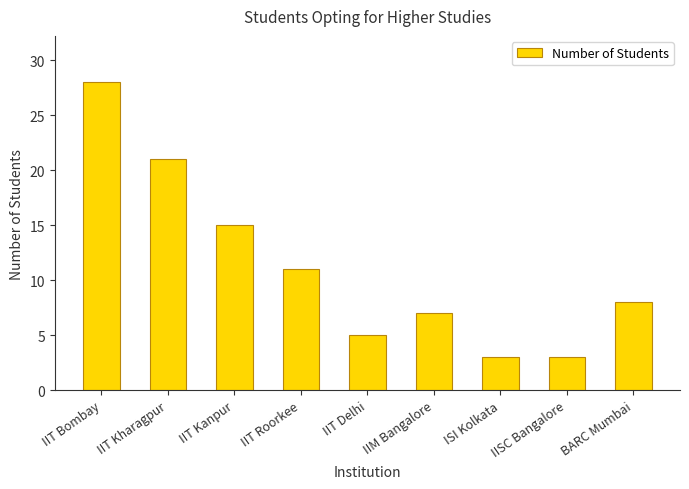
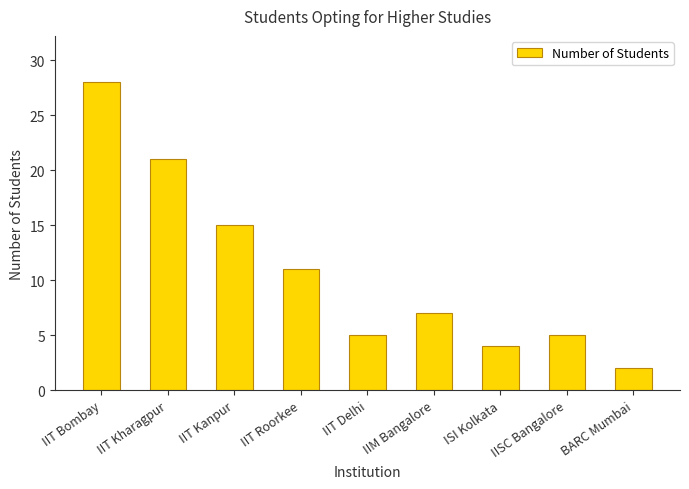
  {
    "IIT Bombay": 28,
    "IIT Kharagpur": 21,
    "IIT Kanpur": 15,
    "IIT Roorkee": 11,
    "IIT Delhi": 5,
    "IIM Bangalore": 7,
-   "ISI Kolkata": 3,
-   "IISC Bangalore": 3,
-   "BARC Mumbai": 8
+   "ISI Kolkata": 4,
+   "IISC Bangalore": 5,
+   "BARC Mumbai": 2
  }
